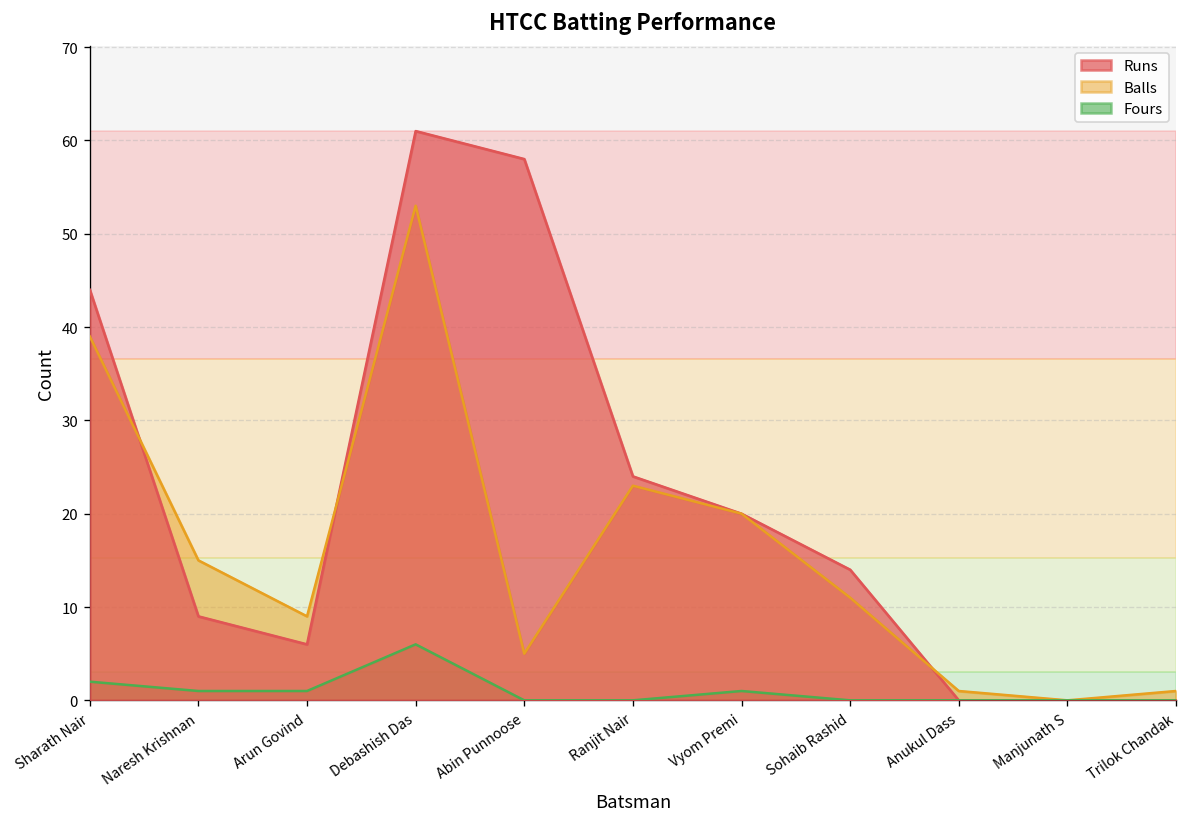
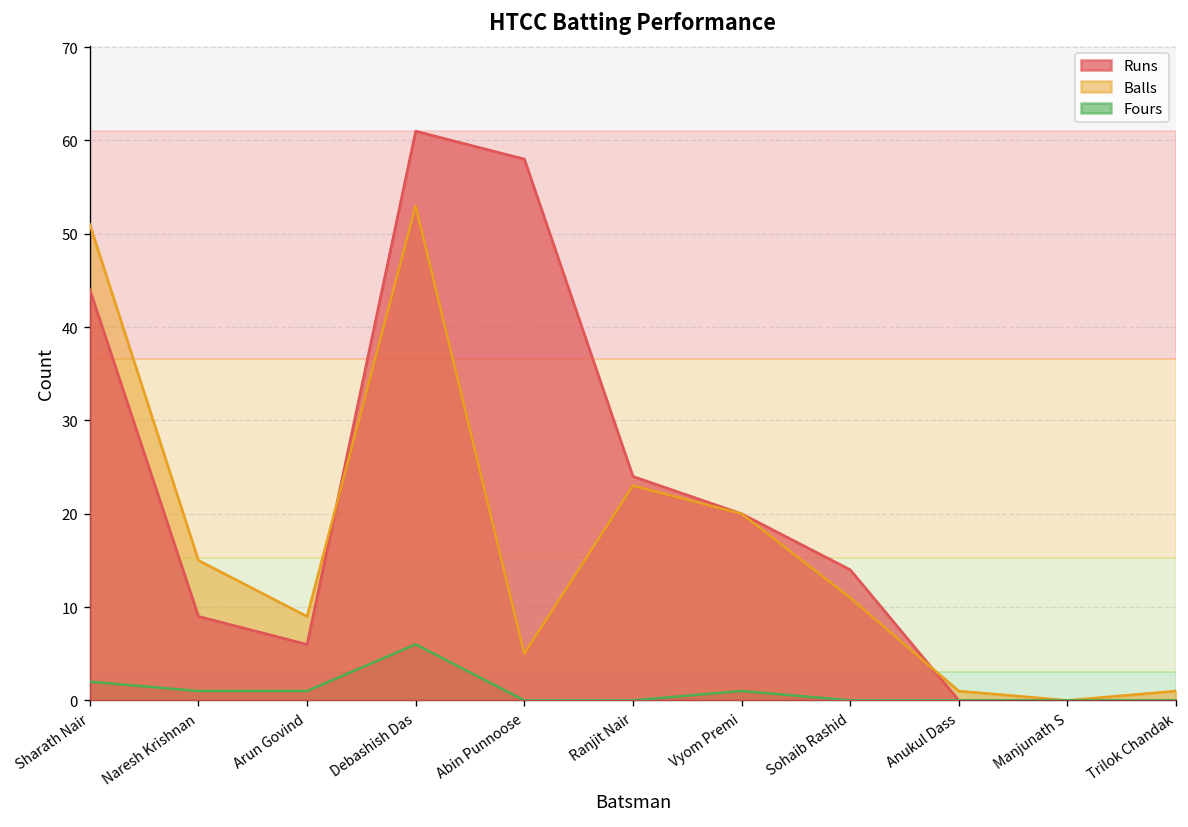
  {
    "Runs": {
      "Sharath Nair": 44,
      "Naresh Krishnan": 9,
      "Arun Govind": 6,
      "Debashish Das": 61,
      "Abin Punnoose": 58,
      "Ranjit Nair": 24,
      "Sohaib Rashid": 14
    },
    "Balls": {
-     "Sharath Nair": 39,
+     "Sharath Nair": 51,
      "Naresh Krishnan": 15,
      "Arun Govind": 9,
      "Debashish Das": 53,
      "Abin Punnoose": 5,
      "Ranjit Nair": 23,
      "Sohaib Rashid": 11,
      "Anukul Dass": 1,
      "Trilok Chandak": 1
    },
    "Fours": {
      "Sharath Nair": 2,
      "Naresh Krishnan": 1,
      "Arun Govind": 1,
      "Debashish Das": 6,
      "Abin Punnoose": 0,
      "Ranjit Nair": 0,
      "Vyom Premi": 1,
      "Sohaib Rashid": 0
    }
  }
